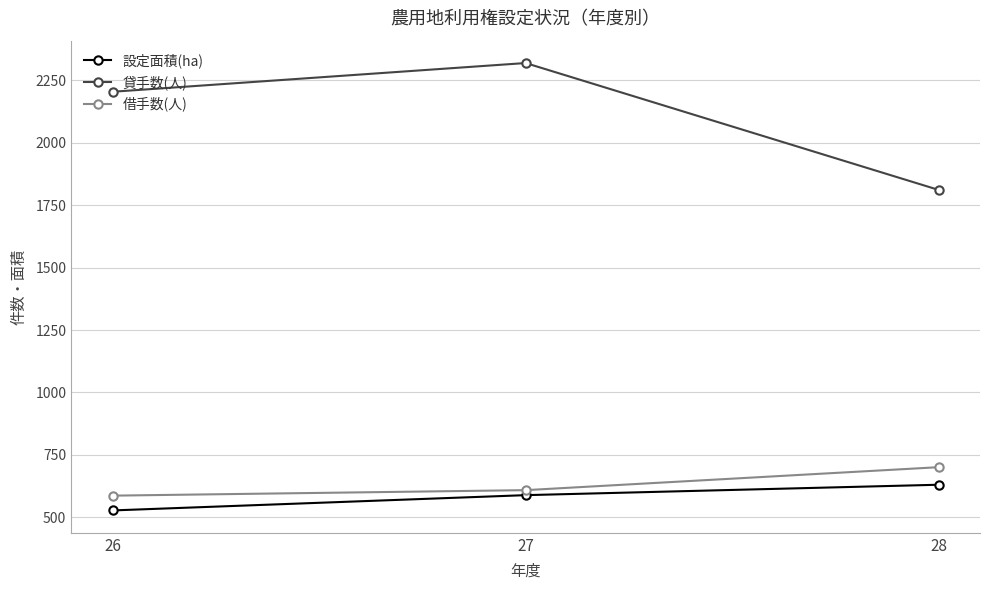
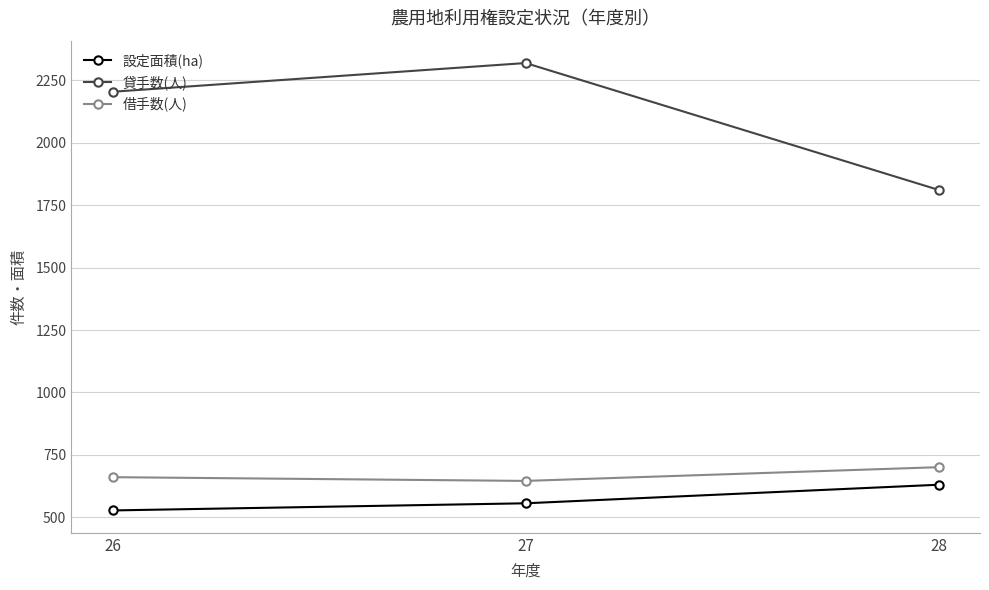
  {
    "設定面積(ha)": {
      "26": 530,
-     "27": 590,
+     "27": 560,
      "28": 630
    },
    "貸手数(人)": {
      "26": 2200,
      "27": 2320,
      "28": 1810
    },
    "借手数(人)": {
-     "26": 590,
-     "27": 610,
+     "26": 660,
+     "27": 650,
      "28": 700
    }
  }
